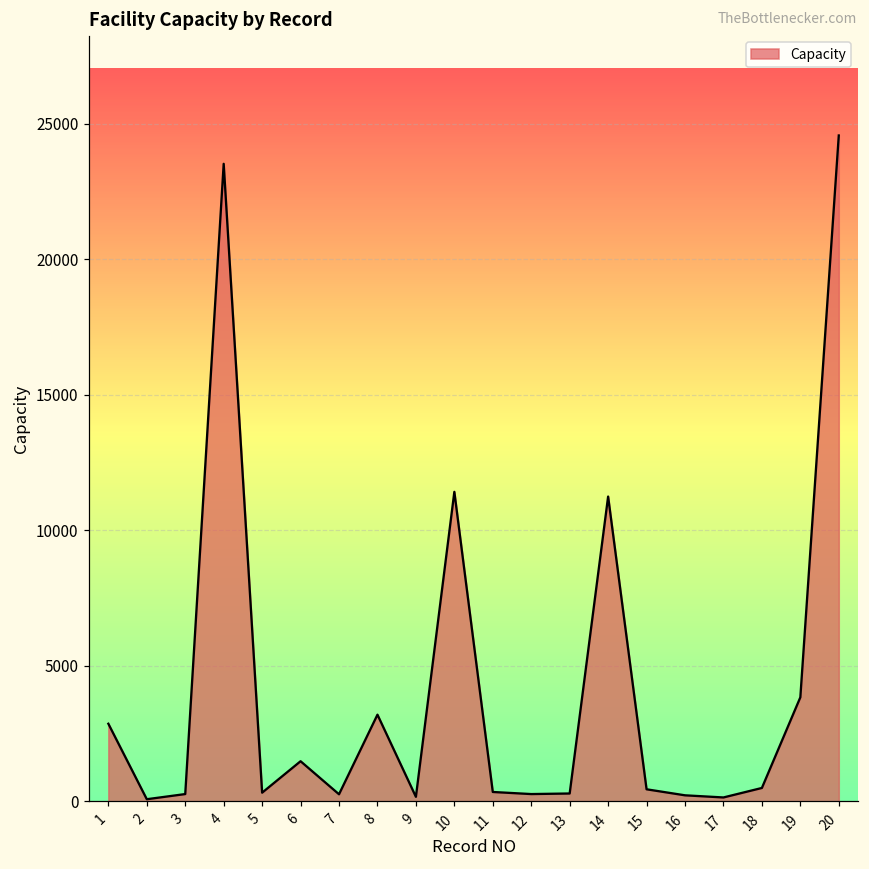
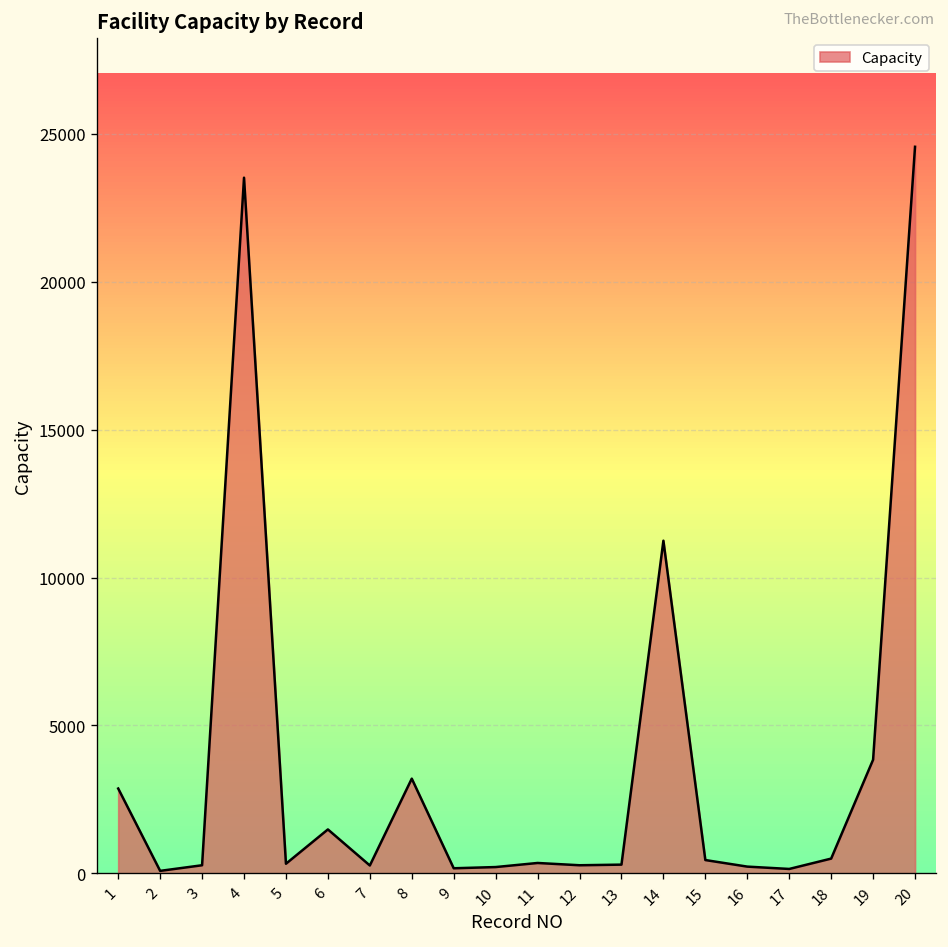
  {
    "1": 2900,
    "2": 100,
    "3": 300,
    "4": 23500,
    "5": 300,
    "6": 1500,
    "7": 300,
    "8": 3200,
    "9": 200,
-   "10": 11400,
+   "10": 200,
    "11": 400,
    "12": 300,
    "13": 300,
    "14": 11200,
    "15": 500,
    "16": 200,
    "17": 100,
    "18": 500,
    "19": 3800,
    "20": 24600
  }
